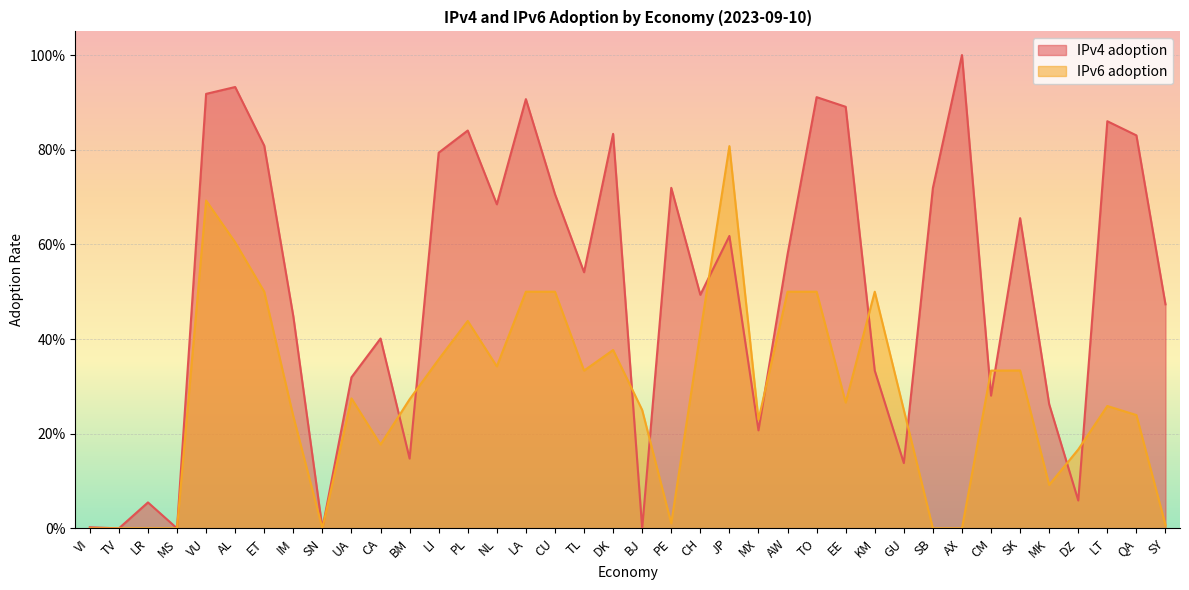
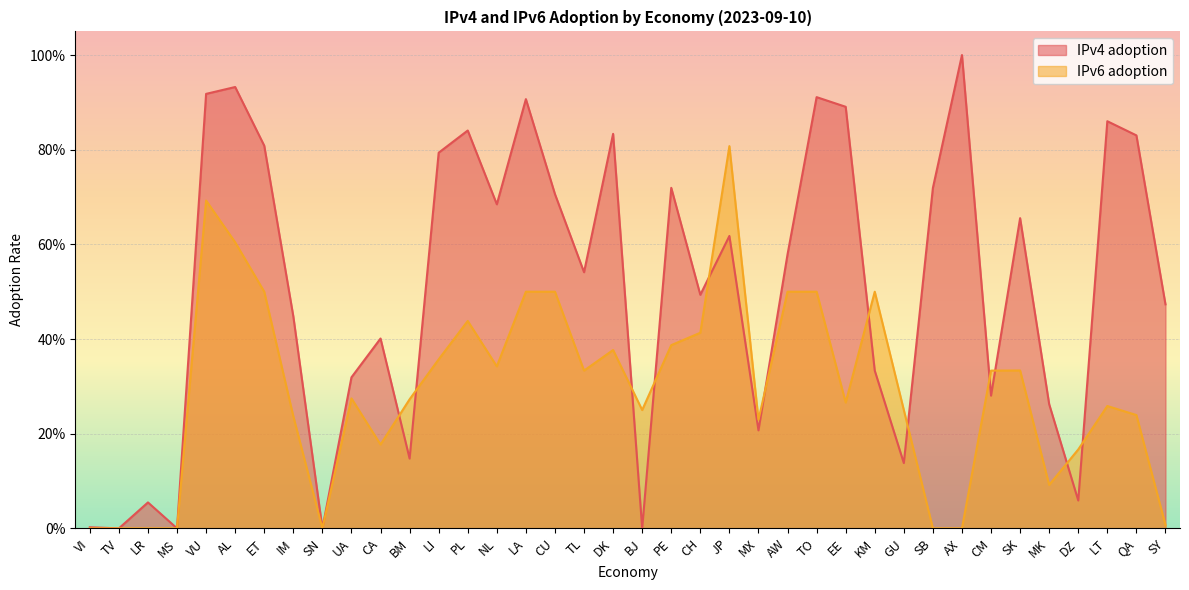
  {
    "IPv4 adoption": {
      "LR": "5%",
      "VU": "92%",
      "AL": "93%",
      "ET": "81%",
      "IM": "45%",
      "UA": "32%",
      "CA": "40%",
      "BM": "15%",
      "LI": "79%",
      "PL": "84%",
      "NL": "68%",
      "LA": "91%",
      "CU": "71%",
      "TL": "54%",
      "DK": "83%",
      "BJ": "0%",
      "PE": "72%",
      "CH": "49%",
      "JP": "62%",
      "MX": "21%",
      "AW": "58%",
      "TO": "91%",
      "EE": "89%",
      "KM": "33%",
      "GU": "14%",
      "SB": "72%",
      "AX": "100%",
      "CM": "28%",
      "SK": "66%",
      "MK": "26%",
      "DZ": "6%",
      "LT": "86%",
      "QA": "83%",
      "SY": "47%"
    },
    "IPv6 adoption": {
      "LR": "0%",
      "VU": "69%",
      "AL": "60%",
      "ET": "50%",
      "IM": "24%",
      "UA": "27%",
      "CA": "18%",
      "BM": "27%",
      "LI": "36%",
      "PL": "44%",
      "NL": "34%",
      "LA": "50%",
      "CU": "50%",
      "TL": "33%",
      "DK": "38%",
      "BJ": "25%",
-     "PE": "1%",
+     "PE": "39%",
      "CH": "41%",
      "JP": "81%",
      "MX": "23%",
      "AW": "50%",
      "TO": "50%",
      "EE": "27%",
      "KM": "50%",
      "GU": "25%",
      "SB": "0%",
      "AX": "0%",
      "CM": "33%",
      "SK": "33%",
      "MK": "9%",
      "DZ": "17%",
      "LT": "26%",
      "QA": "24%",
      "SY": "1%"
    }
  }
